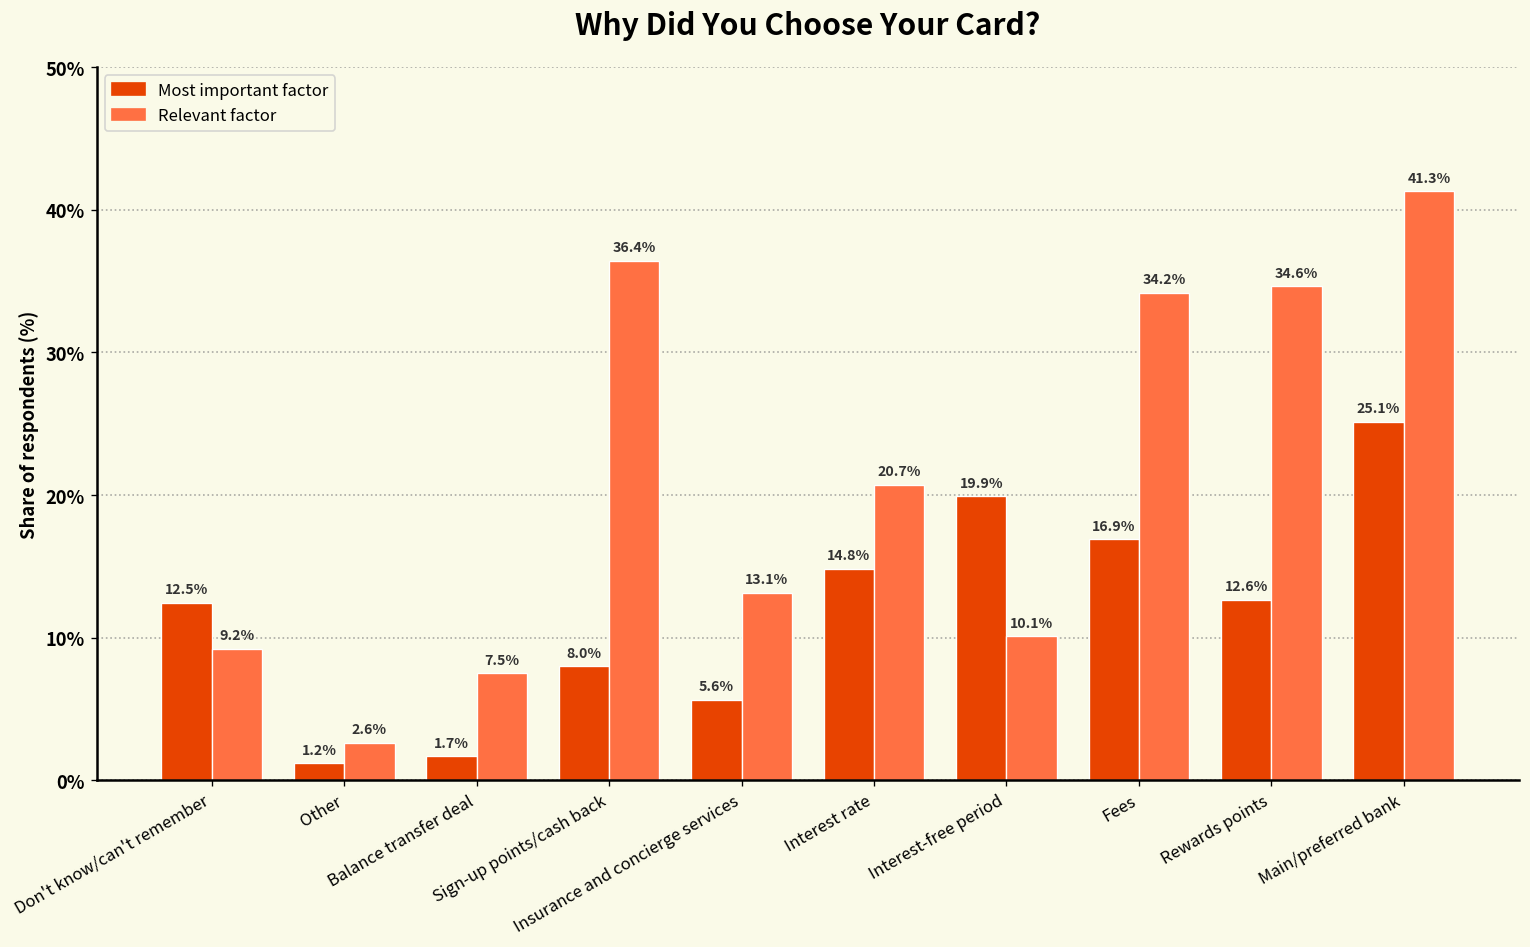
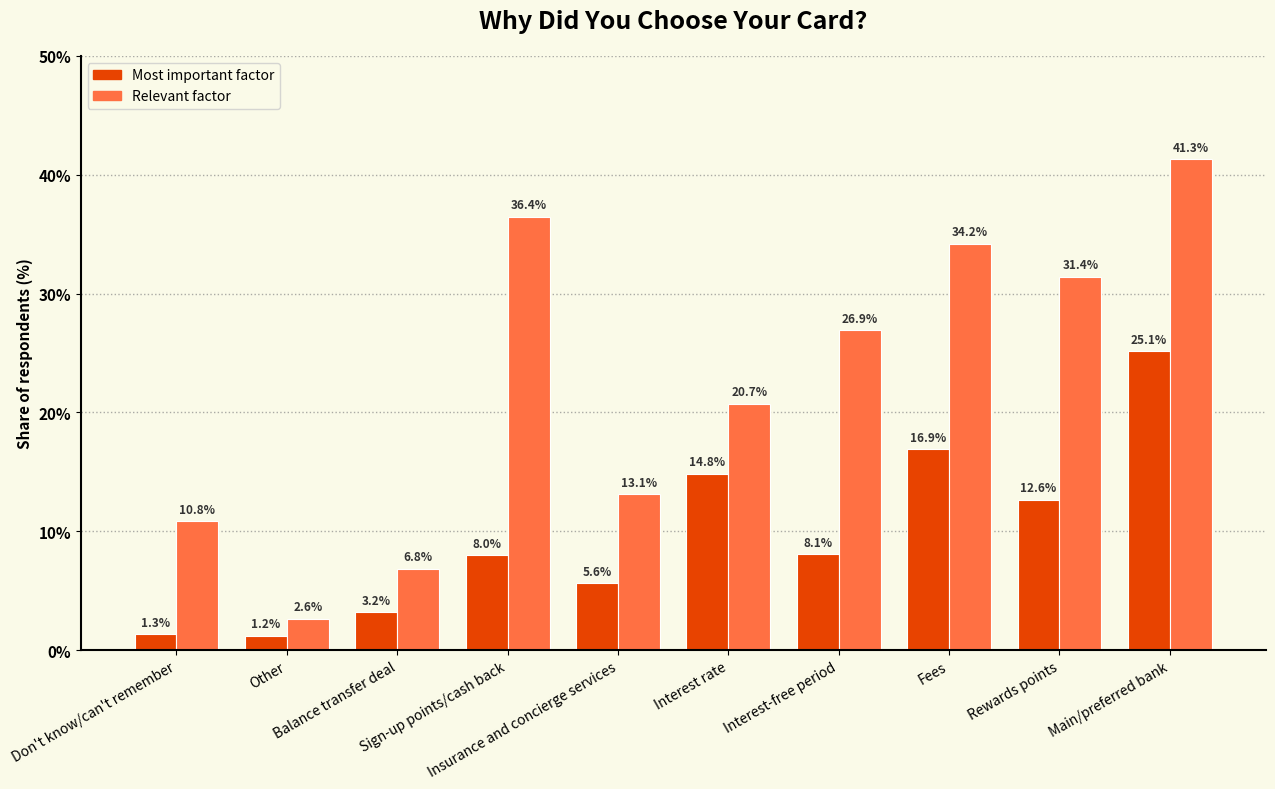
  {
    "Most important factor": {
-     "Don't know/can't remember": "12.5%",
+     "Don't know/can't remember": "1.3%",
      "Other": "1.2%",
-     "Balance transfer deal": "1.7%",
+     "Balance transfer deal": "3.2%",
      "Sign-up points/cash back": "8.0%",
      "Insurance and concierge services": "5.6%",
      "Interest rate": "14.8%",
-     "Interest-free period": "19.9%",
+     "Interest-free period": "8.1%",
      "Fees": "16.9%",
      "Rewards points": "12.6%",
      "Main/preferred bank": "25.1%"
    },
    "Relevant factor": {
-     "Don't know/can't remember": "9.2%",
+     "Don't know/can't remember": "10.8%",
      "Other": "2.6%",
-     "Balance transfer deal": "7.5%",
+     "Balance transfer deal": "6.8%",
      "Sign-up points/cash back": "36.4%",
      "Insurance and concierge services": "13.1%",
      "Interest rate": "20.7%",
-     "Interest-free period": "10.1%",
+     "Interest-free period": "26.9%",
      "Fees": "34.2%",
-     "Rewards points": "34.6%",
+     "Rewards points": "31.4%",
      "Main/preferred bank": "41.3%"
    }
  }
